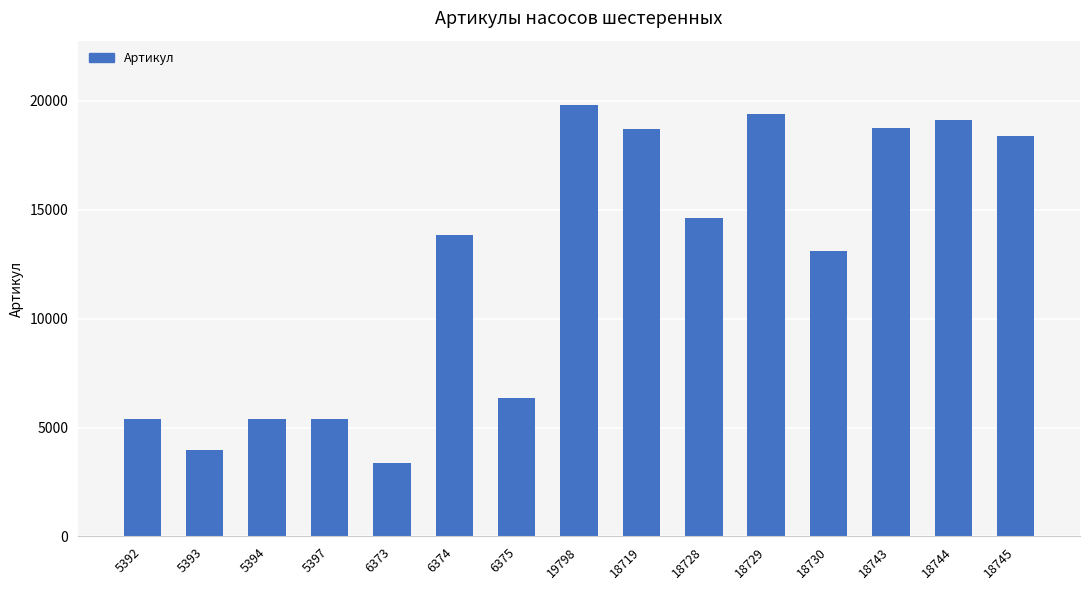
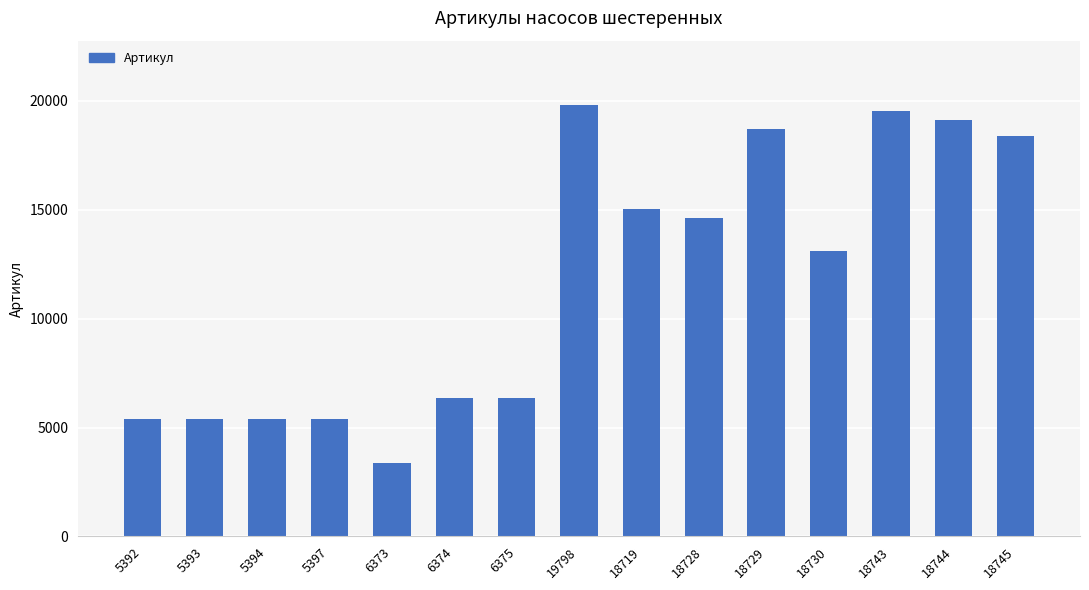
  {
    "5392": 5400,
-   "5393": 4000,
+   "5393": 5400,
    "5394": 5400,
    "5397": 5400,
    "6373": 3400,
-   "6374": 13800,
+   "6374": 6400,
    "6375": 6400,
    "19798": 19800,
-   "18719": 18700,
+   "18719": 15000,
    "18728": 14600,
-   "18729": 19400,
+   "18729": 18700,
    "18730": 13100,
-   "18743": 18700,
+   "18743": 19500,
    "18744": 19100,
    "18745": 18400
  }
